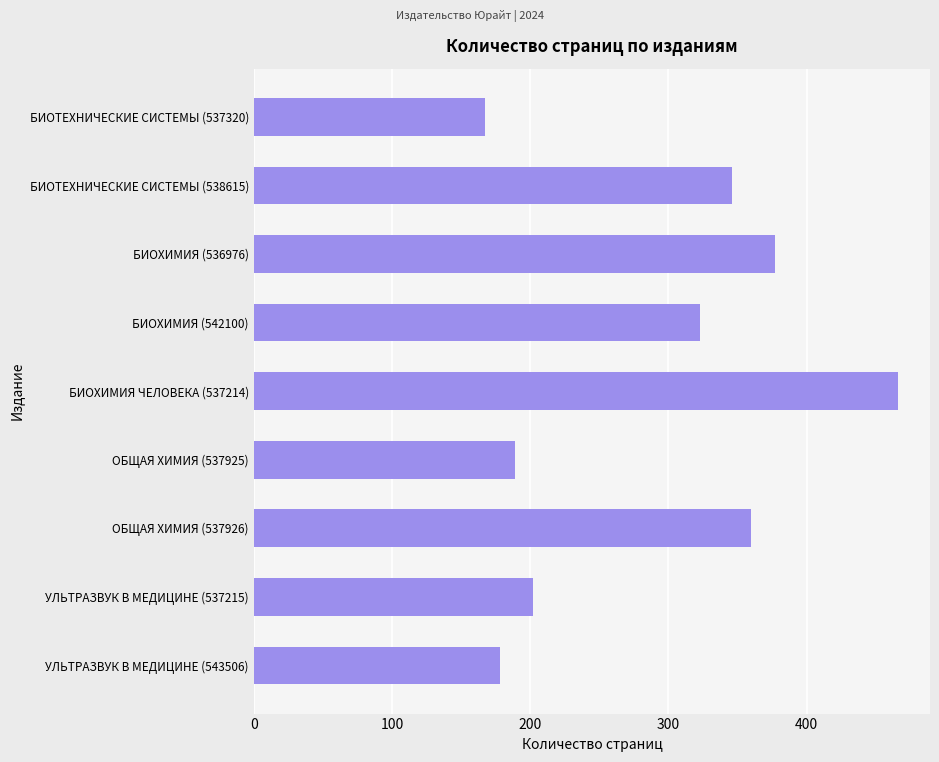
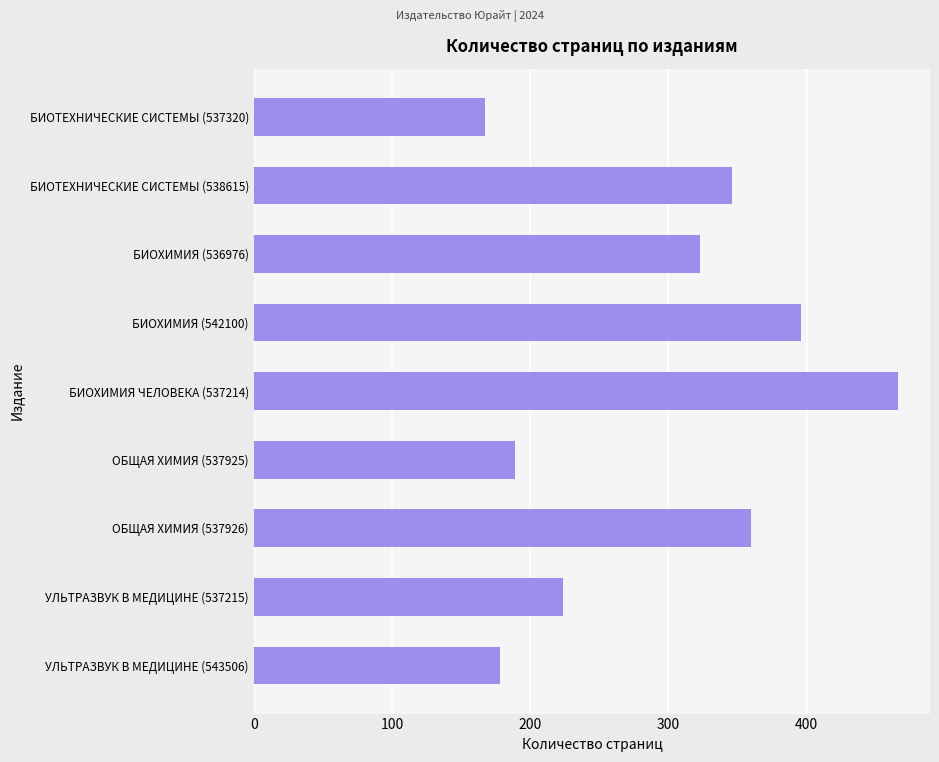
  {
    "БИОТЕХНИЧЕСКИЕ СИСТЕМЫ (537320)": 167,
    "БИОТЕХНИЧЕСКИЕ СИСТЕМЫ (538615)": 346,
-   "БИОХИМИЯ (536976)": 377,
-   "БИОХИМИЯ (542100)": 323,
+   "БИОХИМИЯ (536976)": 323,
+   "БИОХИМИЯ (542100)": 396,
    "БИОХИМИЯ ЧЕЛОВЕКА (537214)": 466,
    "ОБЩАЯ ХИМИЯ (537925)": 189,
    "ОБЩАЯ ХИМИЯ (537926)": 360,
-   "УЛЬТРАЗВУК В МЕДИЦИНЕ (537215)": 202,
+   "УЛЬТРАЗВУК В МЕДИЦИНЕ (537215)": 224,
    "УЛЬТРАЗВУК В МЕДИЦИНЕ (543506)": 178
  }
